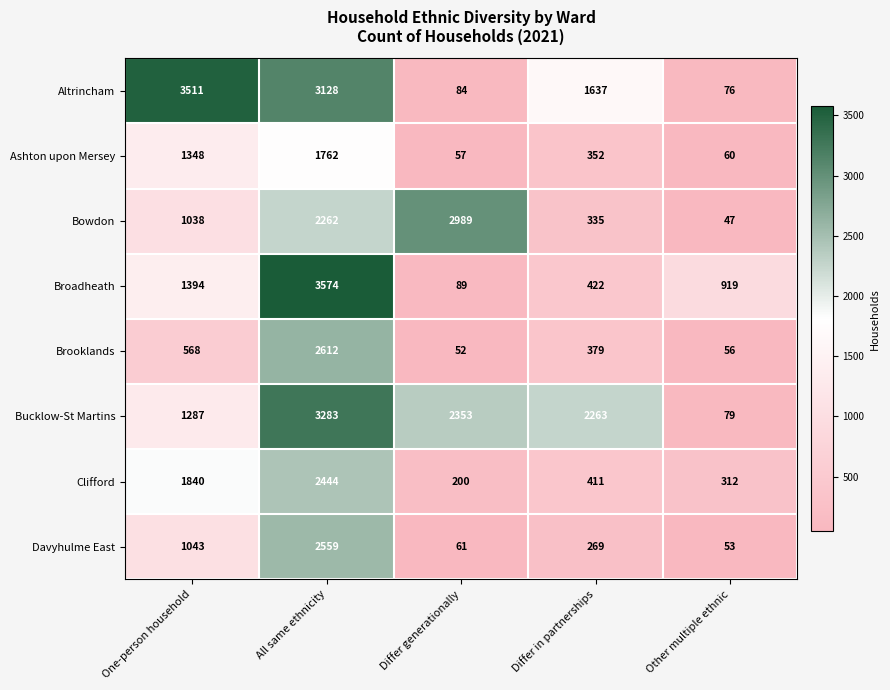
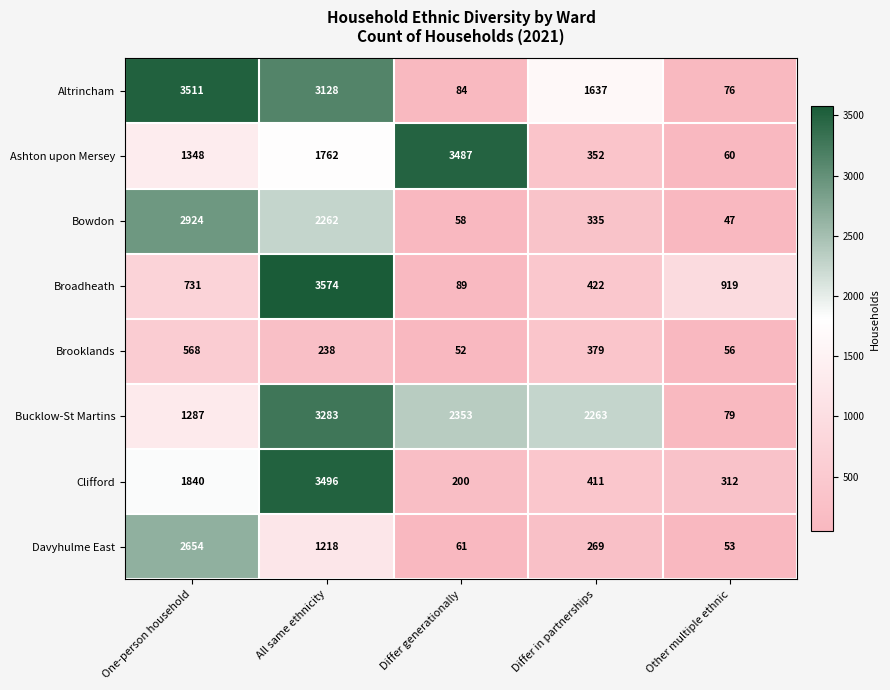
  {
    "Altrincham": {
      "One-person household": 3511,
      "All same ethnicity": 3128,
      "Differ generationally": 84,
      "Differ in partnerships": 1637,
      "Other multiple ethnic": 76
    },
    "Ashton upon Mersey": {
      "One-person household": 1348,
      "All same ethnicity": 1762,
-     "Differ generationally": 57,
+     "Differ generationally": 3487,
      "Differ in partnerships": 352,
      "Other multiple ethnic": 60
    },
    "Bowdon": {
-     "One-person household": 1038,
+     "One-person household": 2924,
      "All same ethnicity": 2262,
-     "Differ generationally": 2989,
+     "Differ generationally": 58,
      "Differ in partnerships": 335,
      "Other multiple ethnic": 47
    },
    "Broadheath": {
-     "One-person household": 1394,
+     "One-person household": 731,
      "All same ethnicity": 3574,
      "Differ generationally": 89,
      "Differ in partnerships": 422,
      "Other multiple ethnic": 919
    },
    "Brooklands": {
      "One-person household": 568,
-     "All same ethnicity": 2612,
+     "All same ethnicity": 238,
      "Differ generationally": 52,
      "Differ in partnerships": 379,
      "Other multiple ethnic": 56
    },
    "Bucklow-St Martins": {
      "One-person household": 1287,
      "All same ethnicity": 3283,
      "Differ generationally": 2353,
      "Differ in partnerships": 2263,
      "Other multiple ethnic": 79
    },
    "Clifford": {
      "One-person household": 1840,
-     "All same ethnicity": 2444,
+     "All same ethnicity": 3496,
      "Differ generationally": 200,
      "Differ in partnerships": 411,
      "Other multiple ethnic": 312
    },
    "Davyhulme East": {
-     "One-person household": 1043,
-     "All same ethnicity": 2559,
+     "One-person household": 2654,
+     "All same ethnicity": 1218,
      "Differ generationally": 61,
      "Differ in partnerships": 269,
      "Other multiple ethnic": 53
    }
  }
